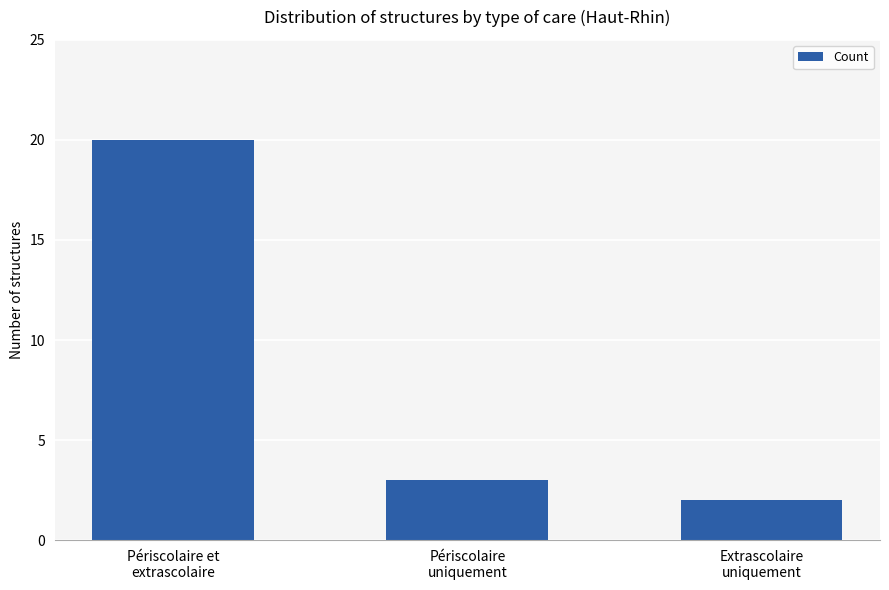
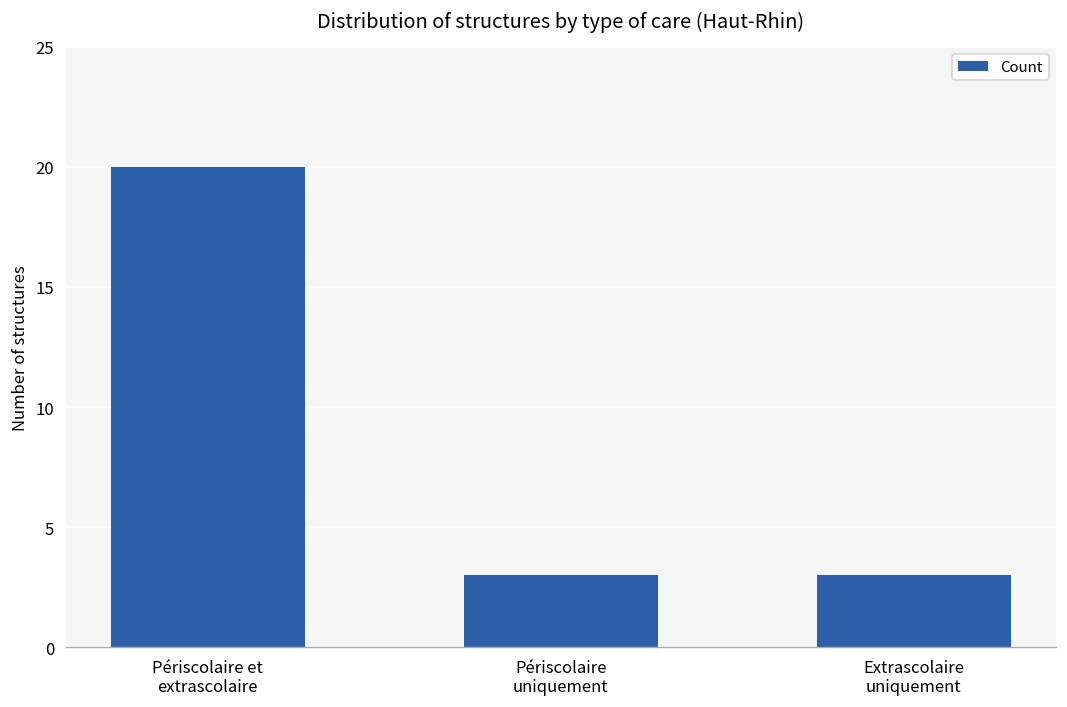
  {
    "Périscolaire et extrascolaire": 20,
    "Périscolaire uniquement": 3,
-   "Extrascolaire uniquement": 2
+   "Extrascolaire uniquement": 3
  }
